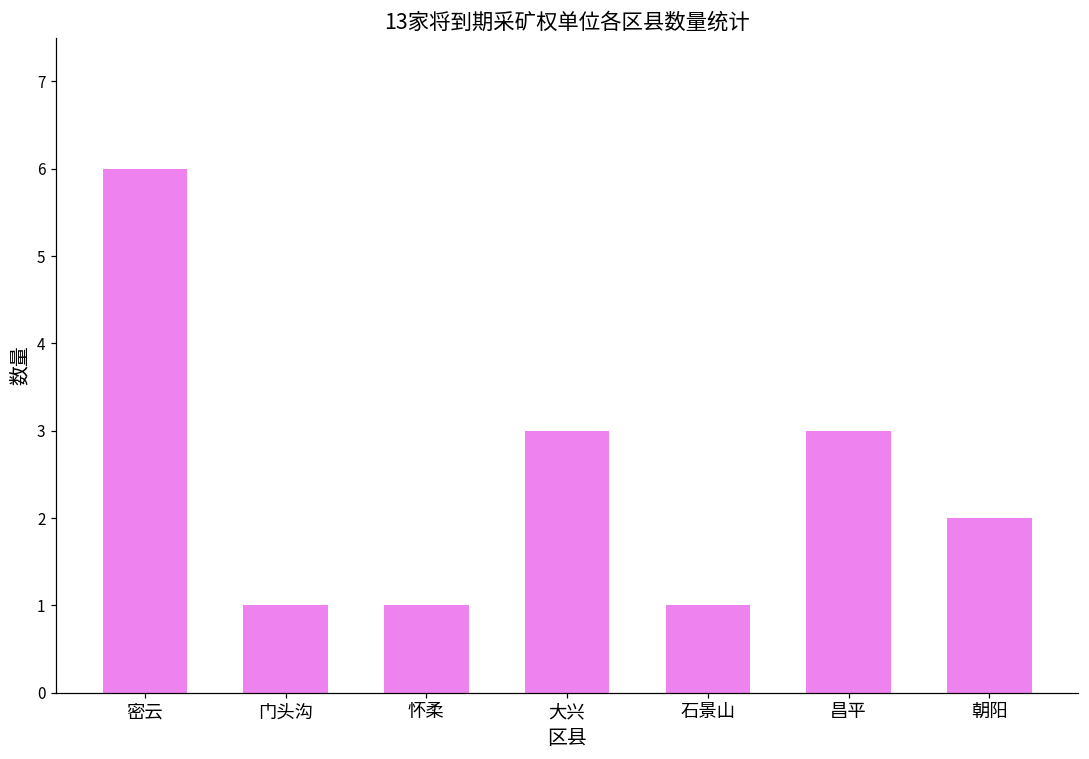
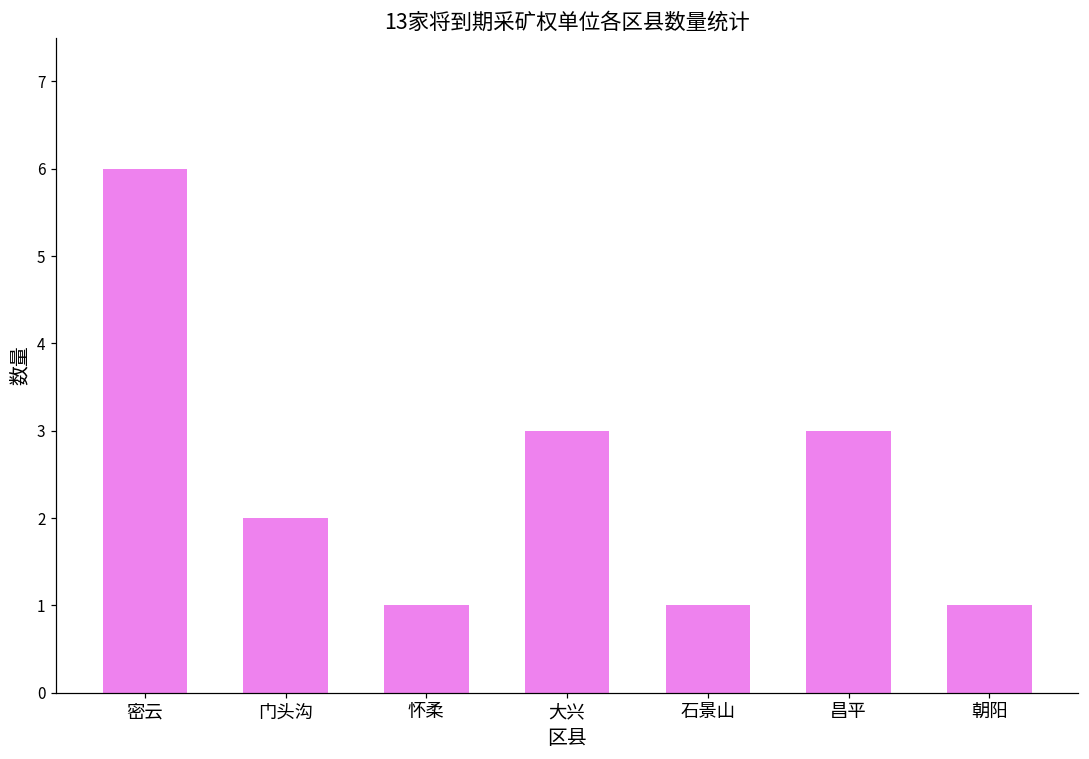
  {
    "密云": 6,
-   "门头沟": 1,
+   "门头沟": 2,
    "怀柔": 1,
    "大兴": 3,
    "石景山": 1,
    "昌平": 3,
-   "朝阳": 2
+   "朝阳": 1
  }
